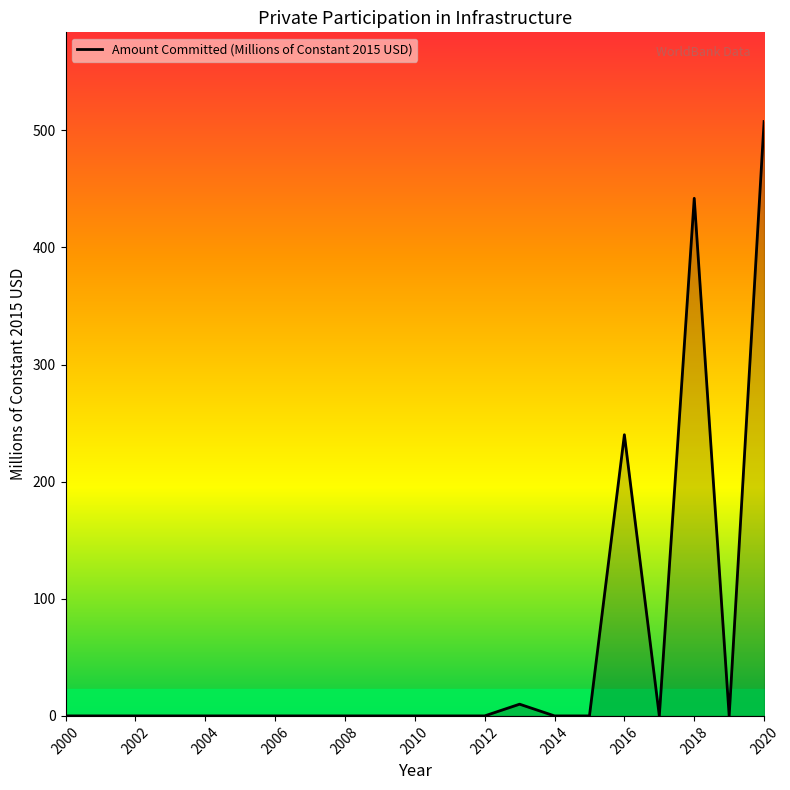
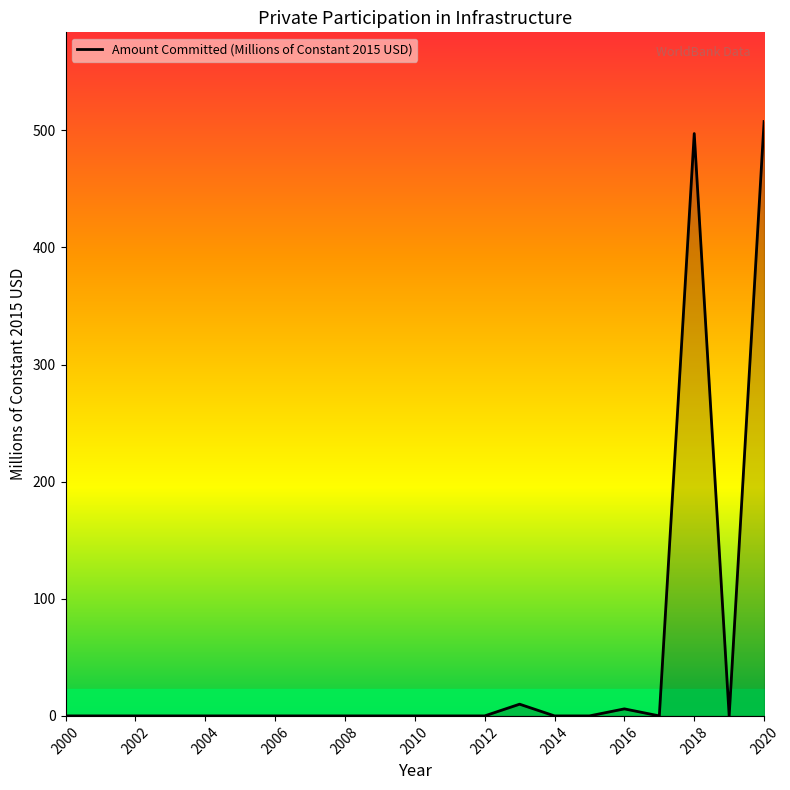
  {
    "Amount Committed (Millions of Constant 2015 USD)": {
      "2000": 0,
      "2002": 0,
      "2004": 0,
      "2006": 0,
      "2008": 0,
      "2010": 0,
      "2012": 0,
      "2014": 0,
-     "2016": 240,
-     "2018": 442,
+     "2016": 6,
+     "2018": 497,
      "2020": 508
    }
  }
